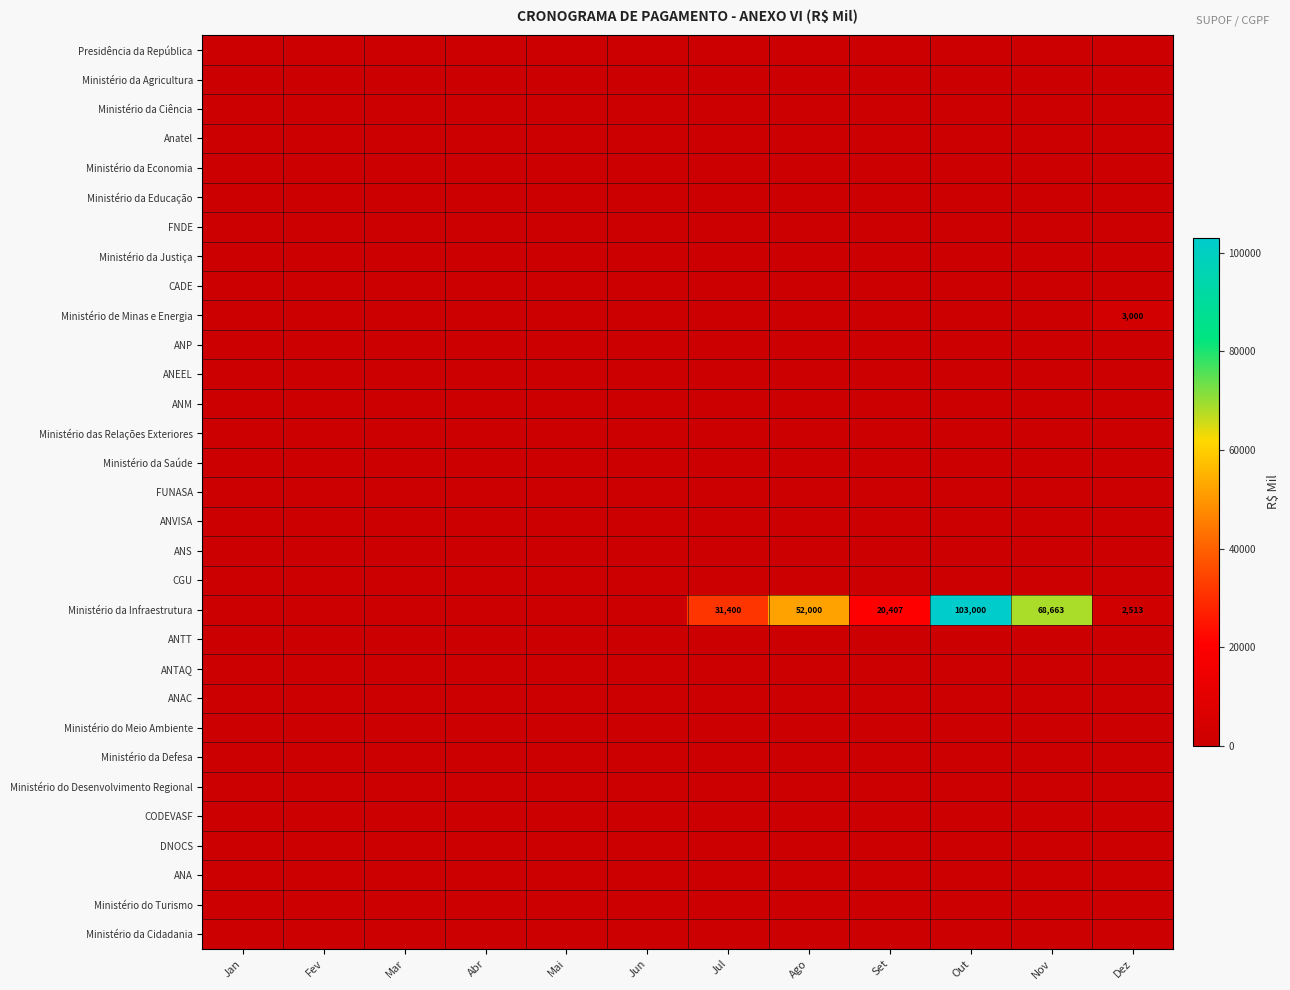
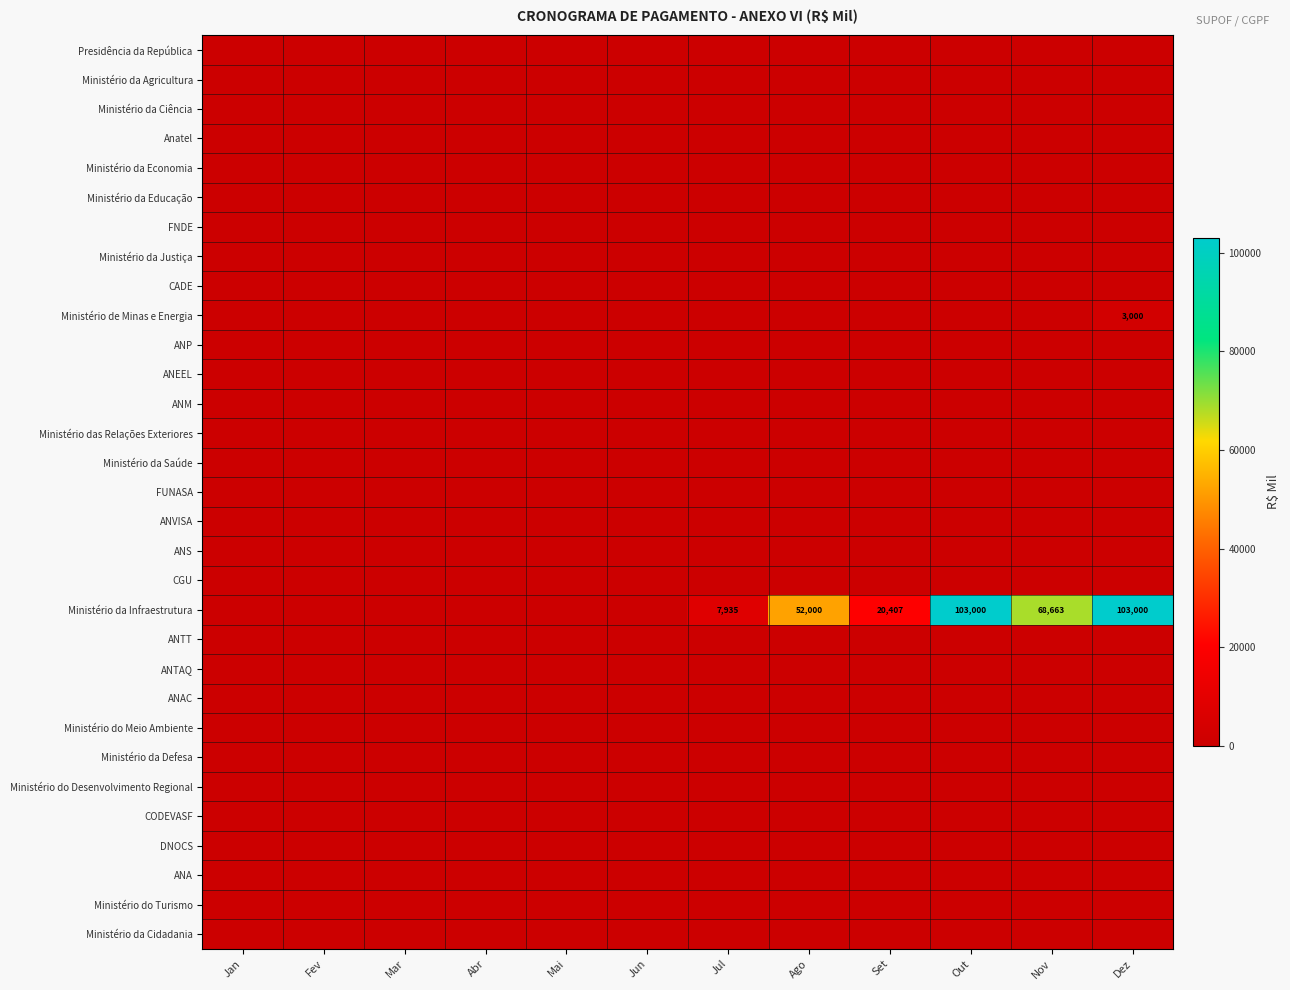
  {
    "Ministério de Minas e Energia": {
      "Dez": "3,000"
    },
    "Ministério da Infraestrutura": {
-     "Jul": "31,400",
+     "Jul": "7,935",
      "Ago": "52,000",
      "Set": "20,407",
      "Out": "103,000",
      "Nov": "68,663",
-     "Dez": "2,513"
+     "Dez": "103,000"
    }
  }
